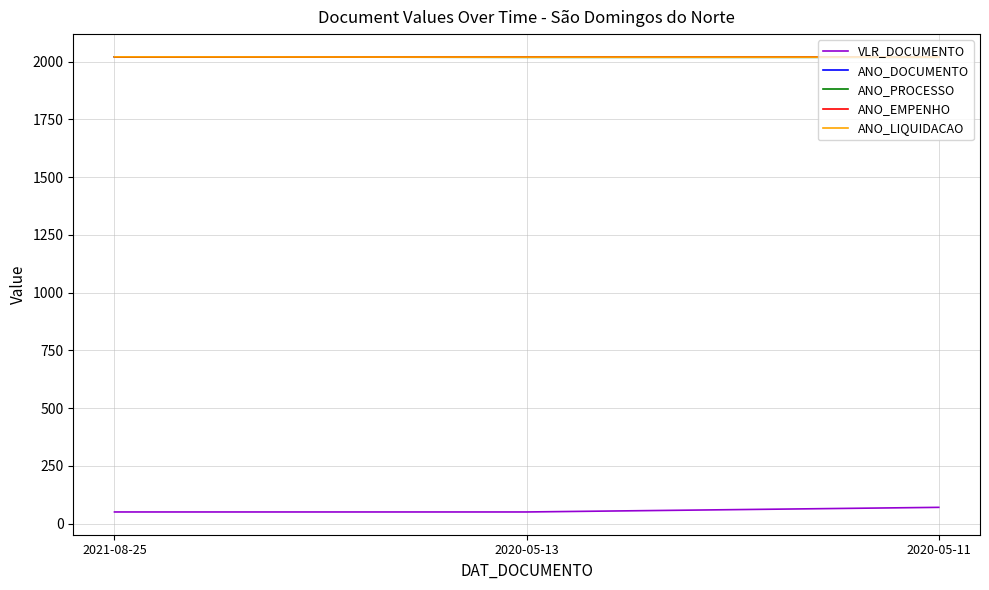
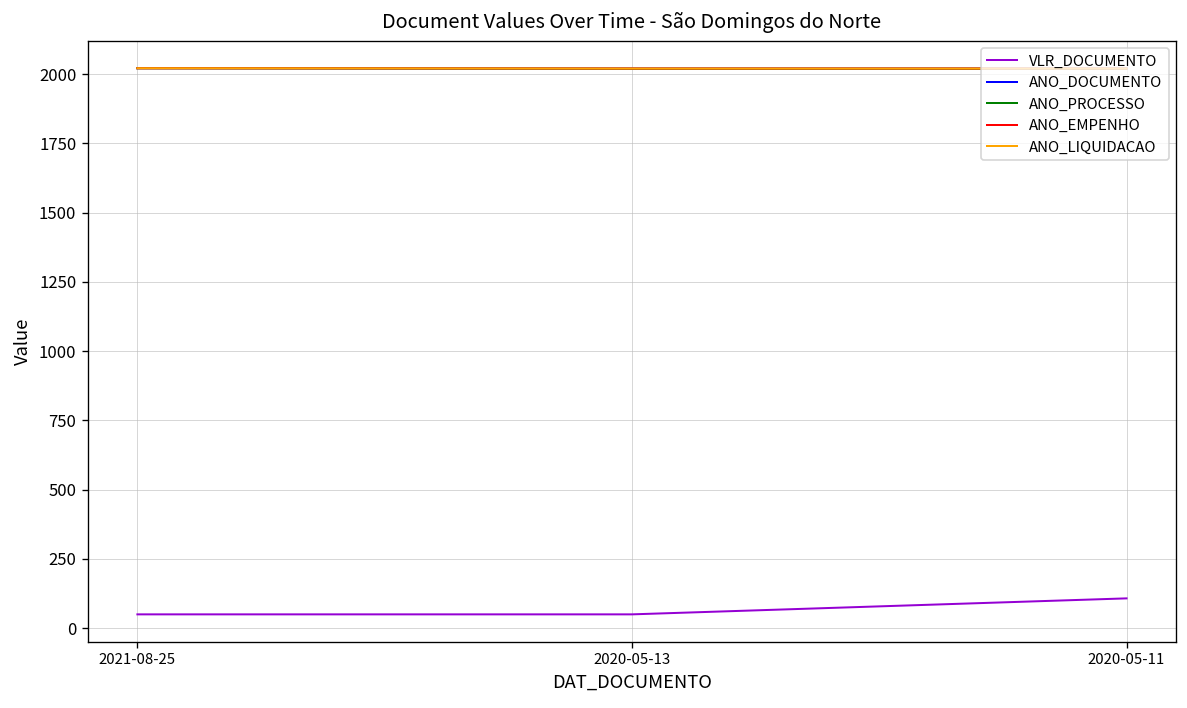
  {
    "VLR_DOCUMENTO": {
      "2021-08-25": 50,
      "2020-05-13": 50,
-     "2020-05-11": 70
+     "2020-05-11": 110
    },
    "ANO_LIQUIDACAO": {
      "2021-08-25": 2020,
      "2020-05-13": 2020
    }
  }
